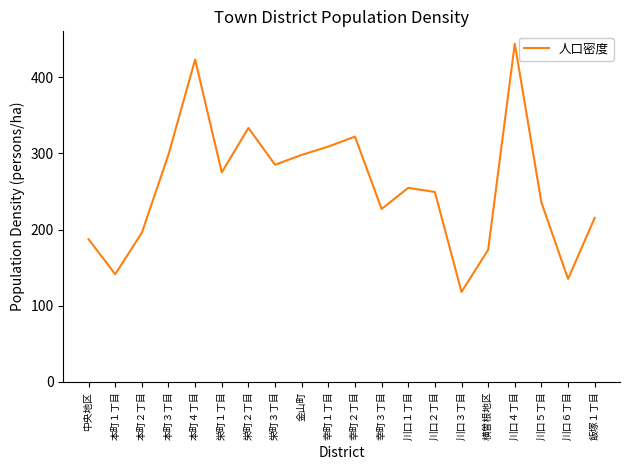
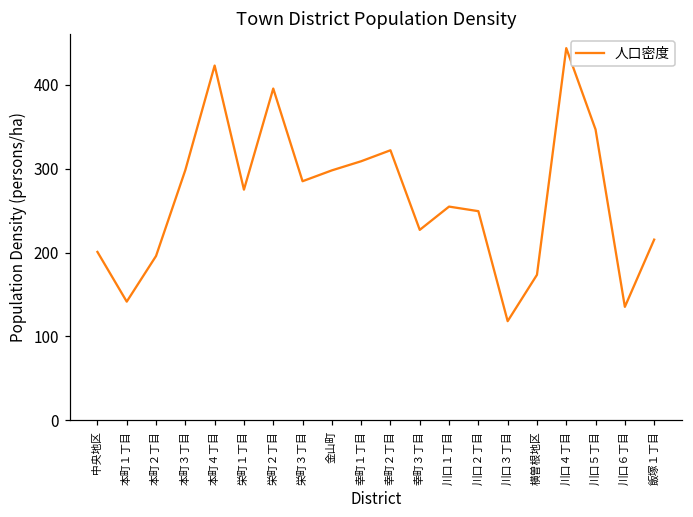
  {
-   "中央地区": 190,
+   "中央地区": 200,
    "本町１丁目": 140,
    "本町２丁目": 200,
    "本町３丁目": 300,
    "本町４丁目": 420,
    "栄町１丁目": 270,
-   "栄町２丁目": 330,
+   "栄町２丁目": 400,
    "栄町３丁目": 290,
    "金山町": 300,
    "幸町１丁目": 310,
    "幸町２丁目": 320,
    "幸町３丁目": 230,
    "川口１丁目": 250,
    "川口２丁目": 250,
    "川口３丁目": 120,
    "横曽根地区": 170,
    "川口４丁目": 440,
-   "川口５丁目": 240,
+   "川口５丁目": 350,
    "川口６丁目": 140,
    "飯塚１丁目": 220
  }
